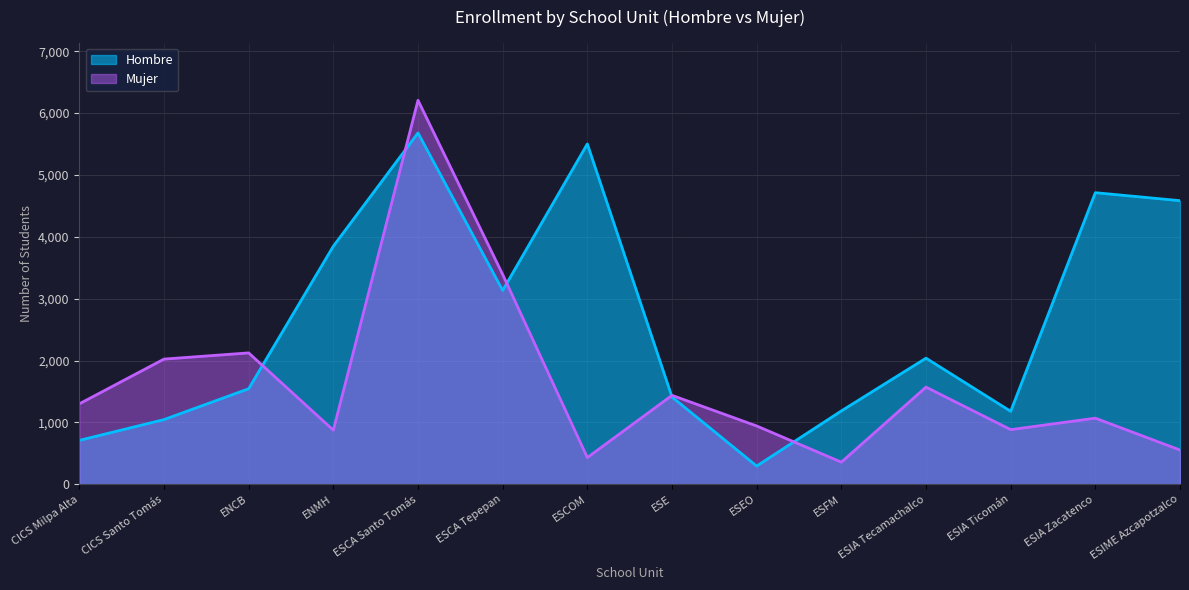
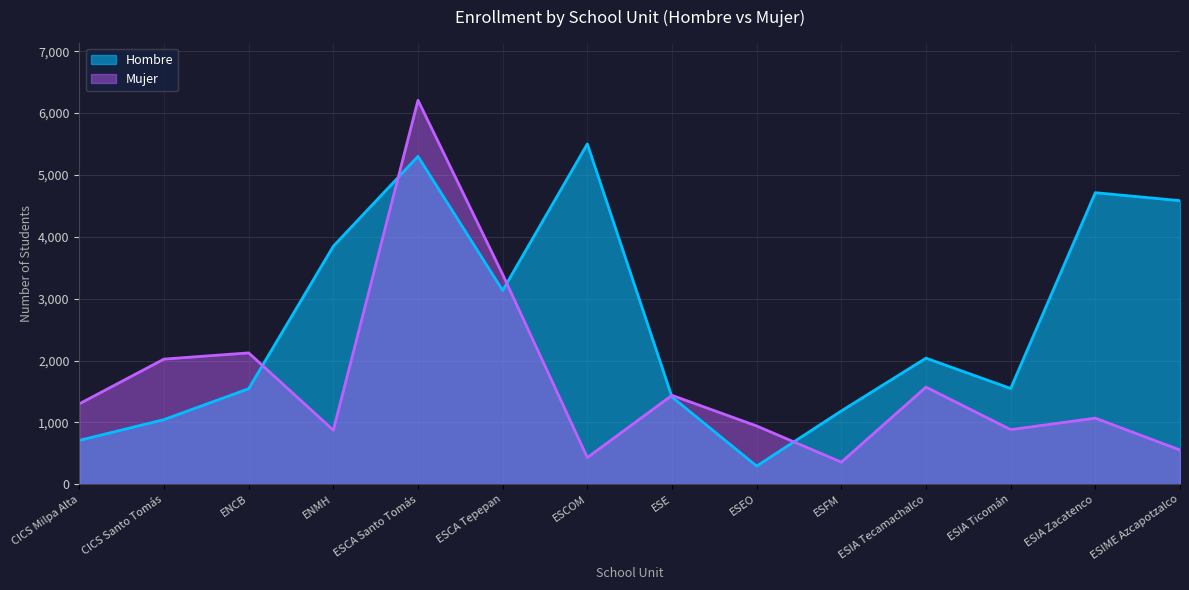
  {
    "Hombre": {
      "CICS Milpa Alta": "700",
      "CICS Santo Tomás": "1,000",
      "ENCB": "1,500",
      "ENMH": "3,800",
-     "ESCA Santo Tomás": "5,700",
+     "ESCA Santo Tomás": "5,300",
      "ESCA Tepepan": "3,100",
      "ESCOM": "5,500",
      "ESEO": "300",
      "ESFM": "1,200",
      "ESIA Tecamachalco": "2,000",
-     "ESIA Ticomán": "1,200",
+     "ESIA Ticomán": "1,500",
      "ESIA Zacatenco": "4,700",
      "ESIME Azcapotzalco": "4,600"
    },
    "Mujer": {
      "CICS Milpa Alta": "1,300",
      "CICS Santo Tomás": "2,000",
      "ENCB": "2,100",
      "ENMH": "900",
      "ESCA Santo Tomás": "6,200",
      "ESCA Tepepan": "3,400",
      "ESCOM": "400",
      "ESEO": "900",
      "ESFM": "400",
      "ESIA Tecamachalco": "1,600",
      "ESIA Ticomán": "900",
      "ESIA Zacatenco": "1,100",
      "ESIME Azcapotzalco": "600"
    }
  }
